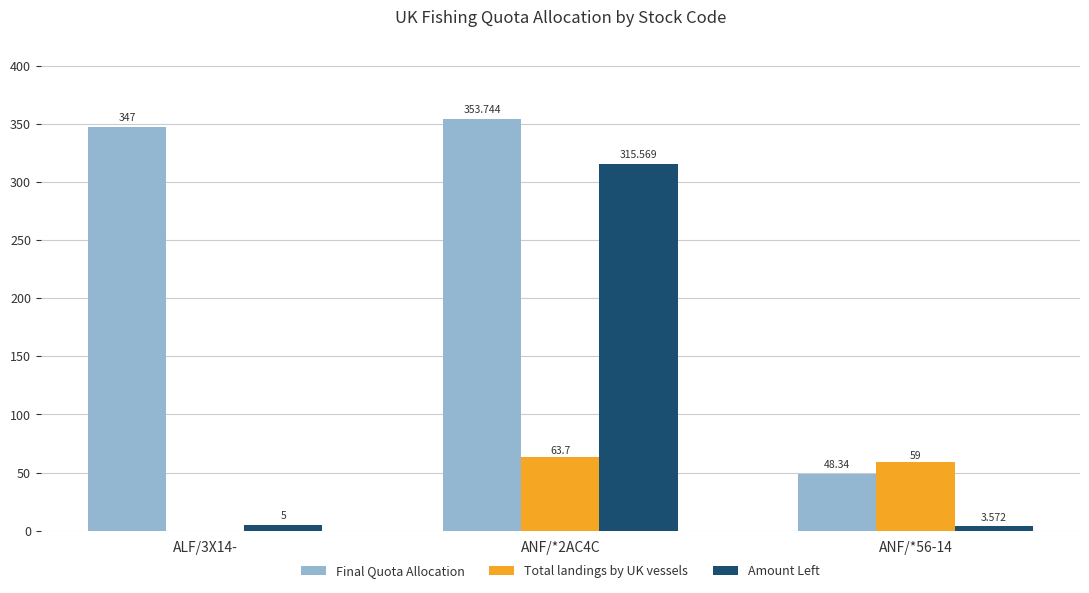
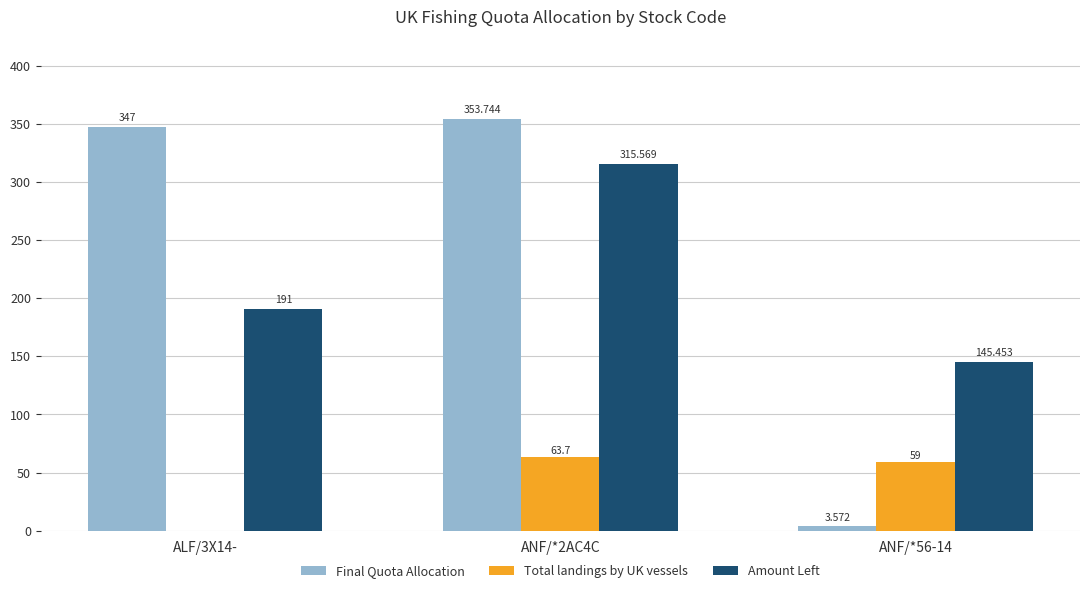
  {
    "Final Quota Allocation": {
      "ALF/3X14-": 347,
      "ANF/*2AC4C": 353.744,
-     "ANF/*56-14": 48.34
+     "ANF/*56-14": 3.572
    },
    "Total landings by UK vessels": {
      "ANF/*2AC4C": 63.7,
      "ANF/*56-14": 59
    },
    "Amount Left": {
-     "ALF/3X14-": 5,
+     "ALF/3X14-": 191,
      "ANF/*2AC4C": 315.569,
-     "ANF/*56-14": 3.572
+     "ANF/*56-14": 145.453
    }
  }
